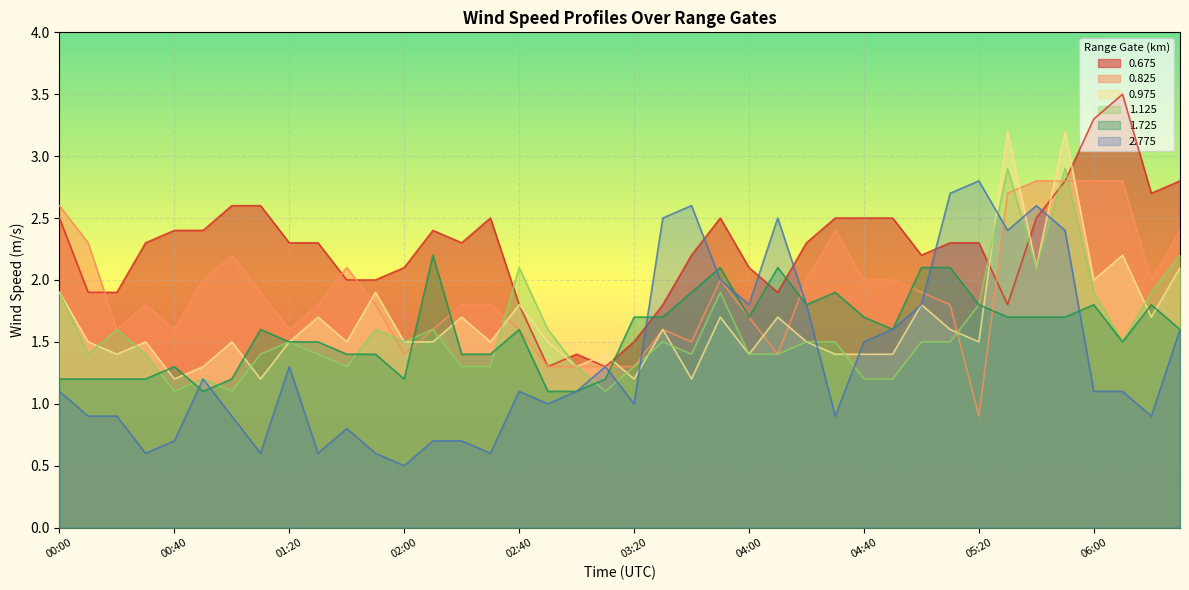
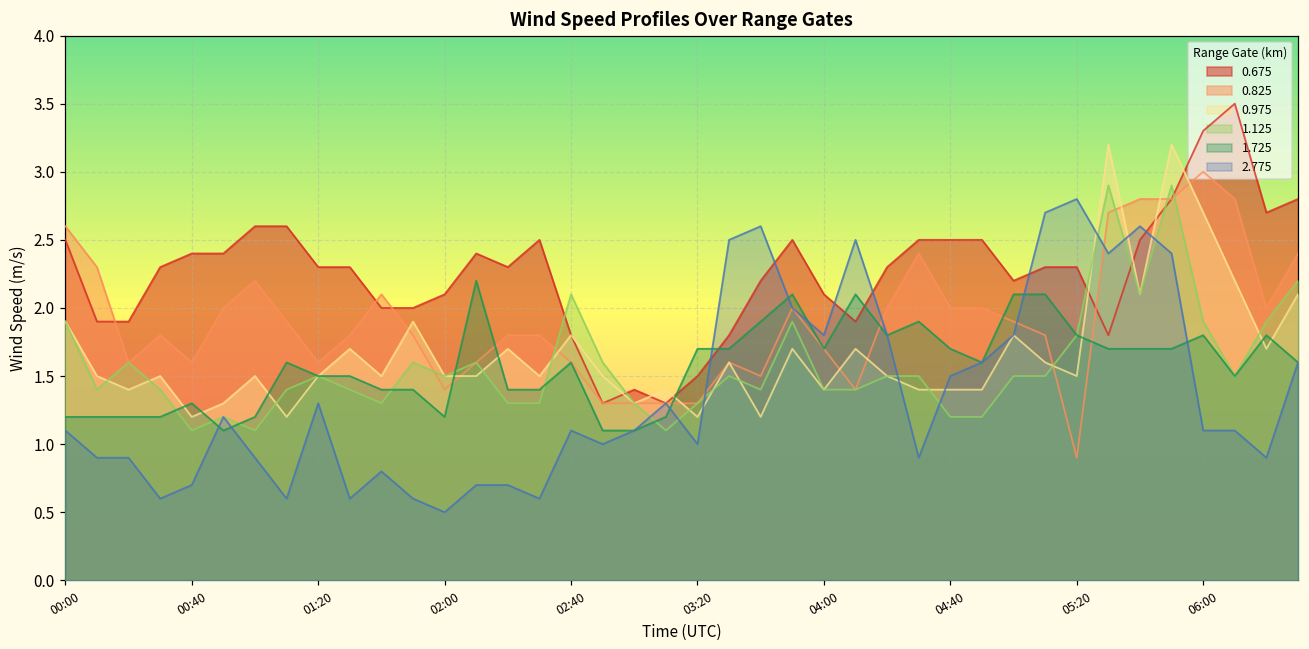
  {
    "0.675": {
      "00:00": 2.5,
      "00:40": 2.4,
      "01:20": 2.3,
      "02:00": 2.1,
      "03:20": 1.5,
      "04:00": 2.1,
      "04:40": 2.5,
      "05:20": 2.3
    },
    "0.825": {
      "00:00": 2.6,
      "00:40": 1.6,
      "01:20": 1.6,
      "02:00": 1.4,
      "04:40": 2.0,
      "05:20": 0.9,
-     "06:00": 2.8
+     "06:00": 3.0
    },
    "0.975": {
      "00:40": 1.2,
      "03:20": 1.2,
      "04:40": 1.4,
      "05:20": 1.5,
-     "06:00": 2.0
+     "06:00": 2.7
    },
    "2.775": {
      "00:00": 1.1,
      "00:40": 0.7,
      "01:20": 1.3,
      "02:00": 0.5,
      "02:40": 1.1,
      "03:20": 1.0,
      "04:00": 1.8,
      "04:40": 1.5,
      "05:20": 2.8,
      "06:00": 1.1
    }
  }
